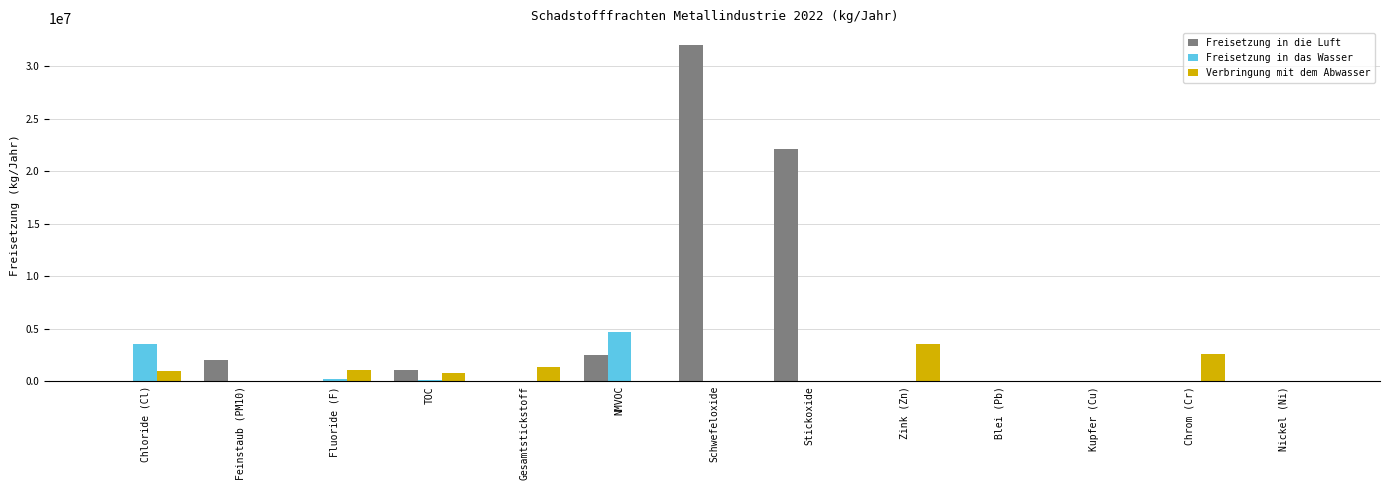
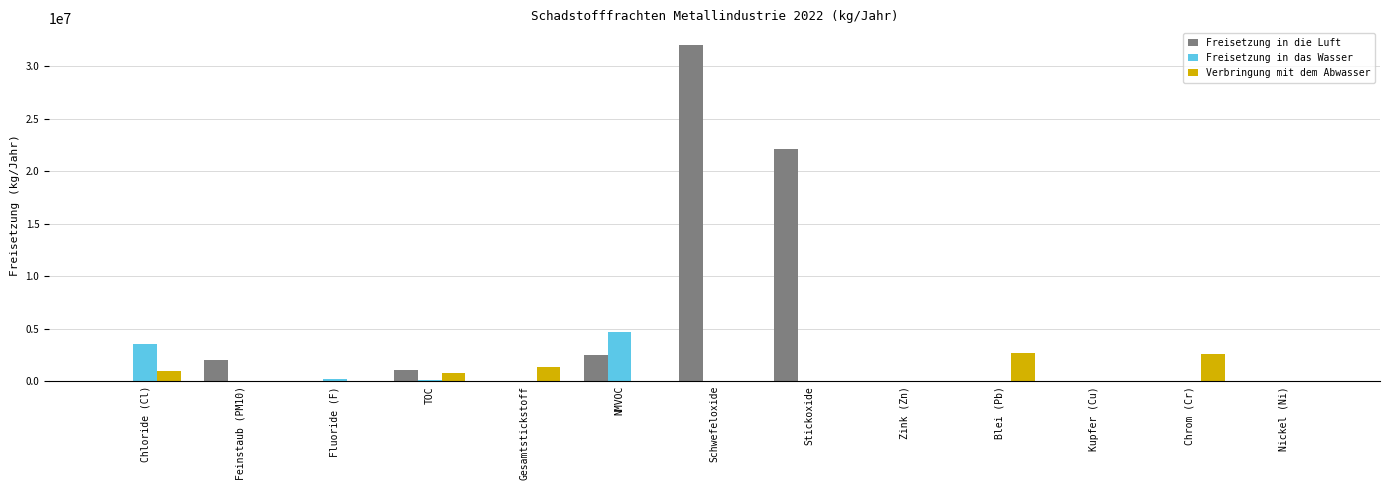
  {
    "Freisetzung in die Luft": {
      "Chloride (Cl)": 0,
      "Feinstaub (PM10)": 2100000,
      "Fluoride (F)": 0,
      "TOC": 1100000,
      "Gesamtstickstoff": 0,
      "NMVOC": 2400000,
      "Schwefeloxide": 32000000,
      "Stickoxide": 22100000
    },
    "Freisetzung in das Wasser": {
      "Chloride (Cl)": 3500000,
      "Feinstaub (PM10)": 0,
      "Gesamtstickstoff": 0,
      "NMVOC": 4700000,
      "Schwefeloxide": 0,
      "Stickoxide": 0
    },
    "Verbringung mit dem Abwasser": {
      "Chloride (Cl)": 1000000,
      "Feinstaub (PM10)": 0,
-     "Fluoride (F)": 1000000,
+     "Fluoride (F)": 0,
      "TOC": 700000,
      "Gesamtstickstoff": 1300000,
      "NMVOC": 0,
      "Schwefeloxide": 0,
      "Stickoxide": 0,
-     "Zink (Zn)": 3500000,
-     "Blei (Pb)": 0,
+     "Zink (Zn)": 0,
+     "Blei (Pb)": 2600000,
      "Chrom (Cr)": 2600000
    }
  }
